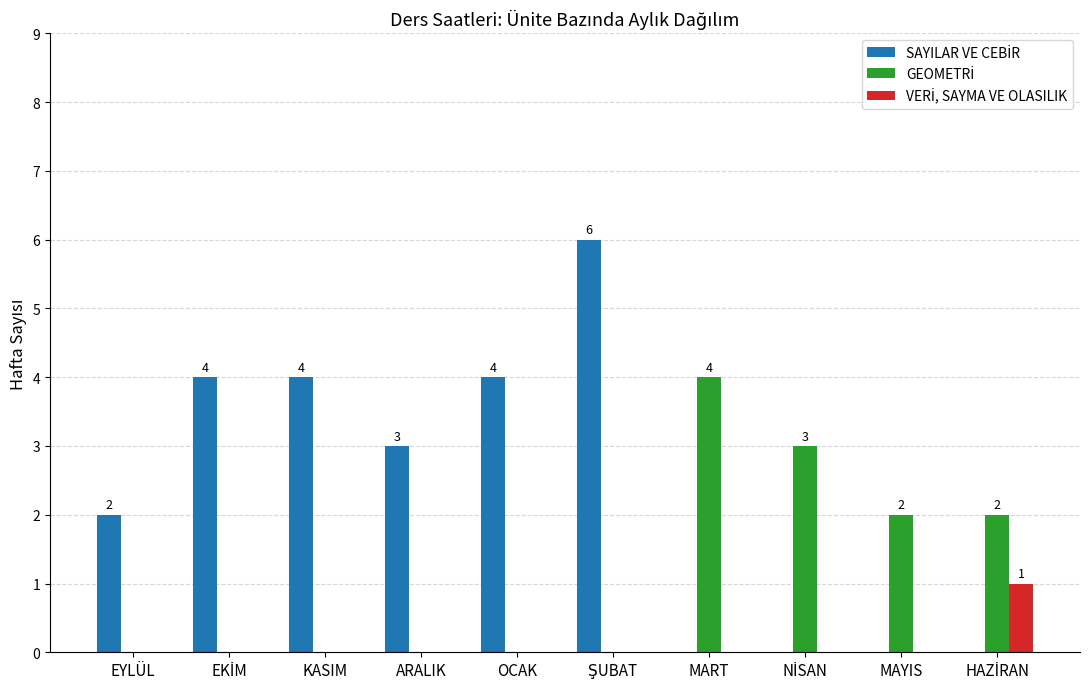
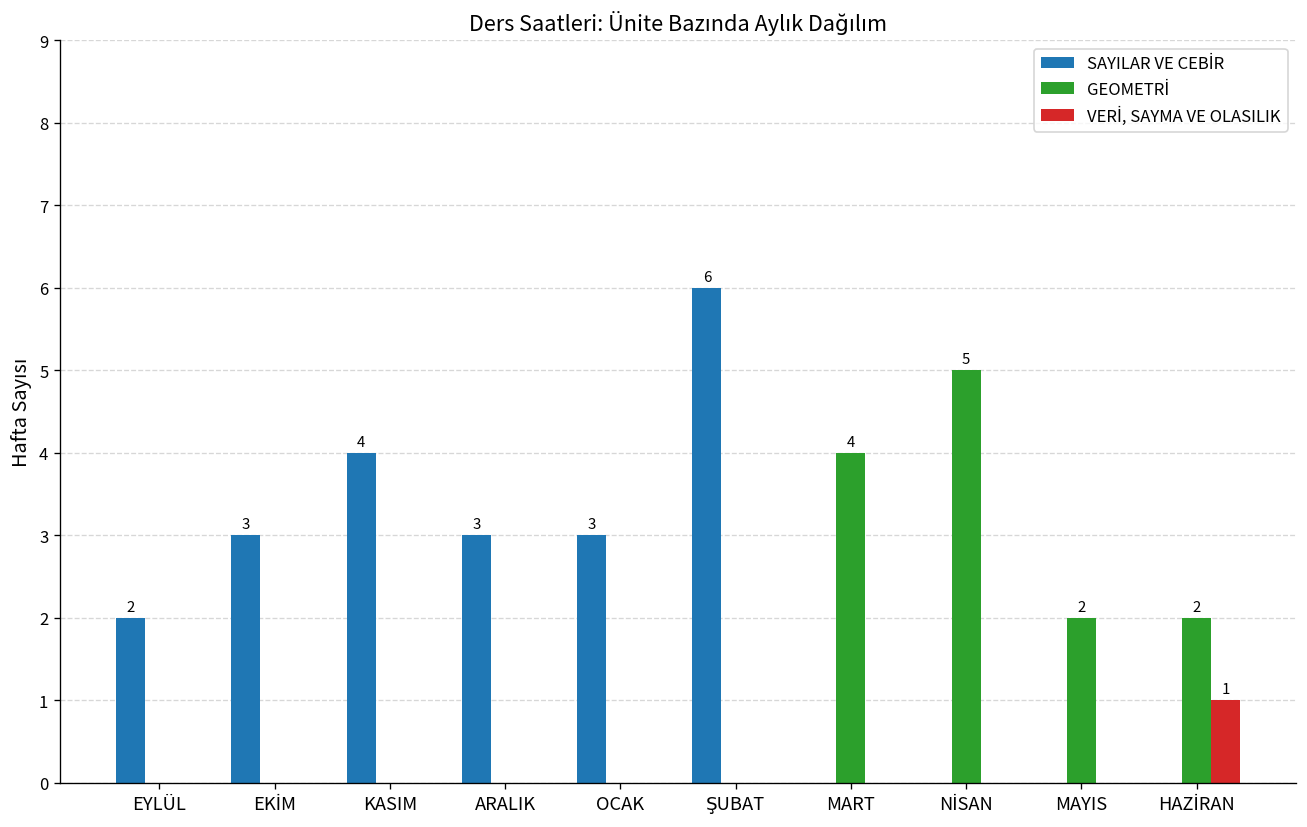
  {
    "SAYILAR VE CEBİR": {
      "EYLÜL": 2,
-     "EKİM": 4,
+     "EKİM": 3,
      "KASIM": 4,
      "ARALIK": 3,
-     "OCAK": 4,
+     "OCAK": 3,
      "ŞUBAT": 6
    },
    "GEOMETRİ": {
      "MART": 4,
-     "NİSAN": 3,
+     "NİSAN": 5,
      "MAYIS": 2,
      "HAZİRAN": 2
    },
    "VERİ, SAYMA VE OLASILIK": {
      "HAZİRAN": 1
    }
  }
